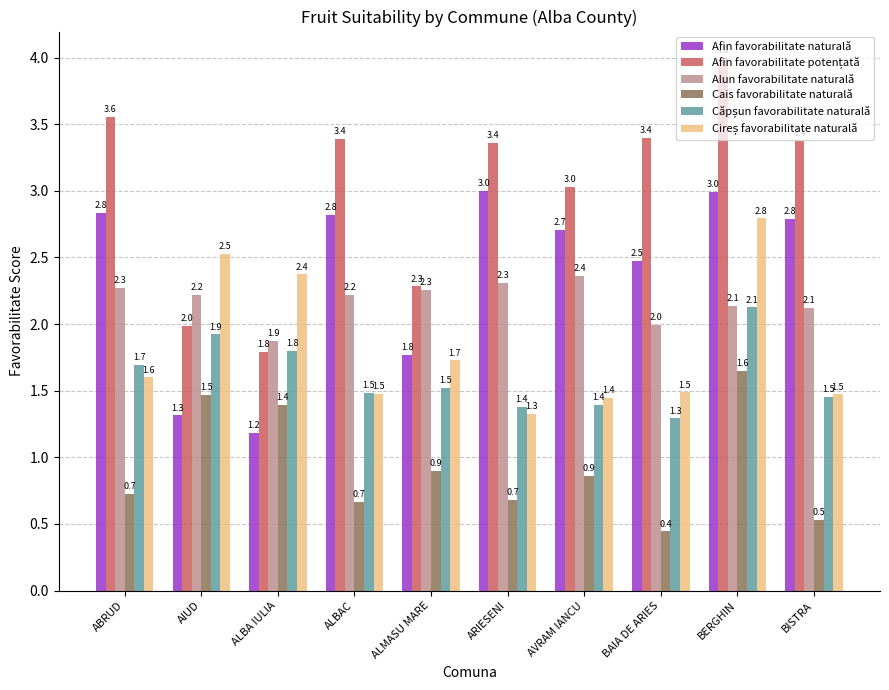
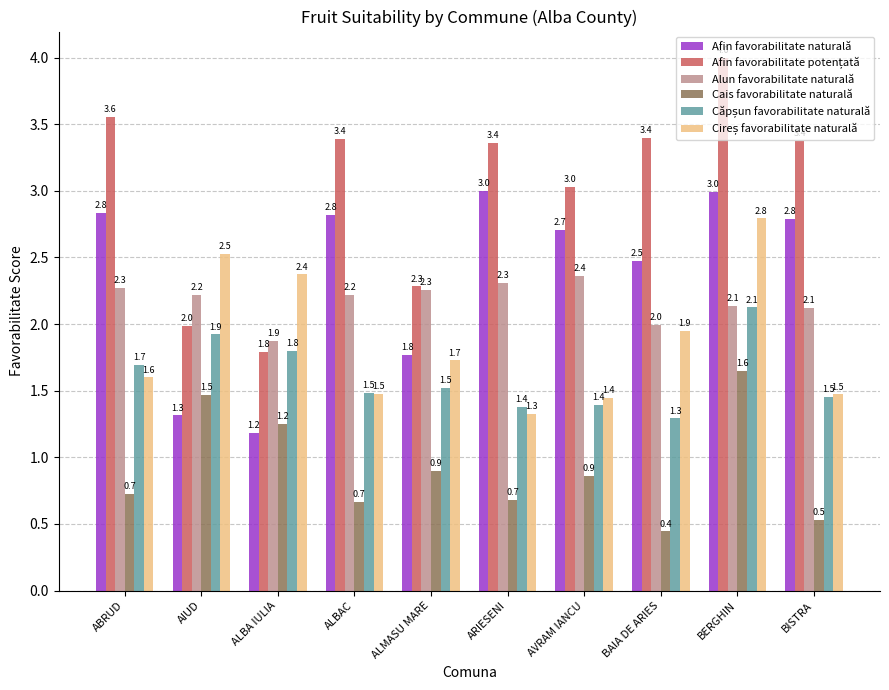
  {
    "Afin favorabilitate naturală": {
      "ABRUD": 2.8,
      "AIUD": 1.3,
      "ALBA IULIA": 1.2,
      "ALBAC": 2.8,
      "ALMASU MARE": 1.8,
      "ARIESENI": 3.0,
      "AVRAM IANCU": 2.7,
      "BAIA DE ARIES": 2.5,
      "BERGHIN": 3.0,
      "BISTRA": 2.8
    },
    "Afin favorabilitate potențată": {
      "ABRUD": 3.6,
      "AIUD": 2.0,
      "ALBA IULIA": 1.8,
      "ALBAC": 3.4,
      "ARIESENI": 3.4,
      "AVRAM IANCU": 3.0,
      "BAIA DE ARIES": 3.4
    },
    "Alun favorabilitate naturală": {
      "ABRUD": 2.3,
      "AIUD": 2.2,
      "ALBA IULIA": 1.9,
      "ALBAC": 2.2,
      "ARIESENI": 2.3,
      "AVRAM IANCU": 2.4,
      "BAIA DE ARIES": 2.0,
      "BERGHIN": 2.1,
      "BISTRA": 2.1
    },
    "Cais favorabilitate naturală": {
      "ABRUD": 0.7,
      "AIUD": 1.5,
-     "ALBA IULIA": 1.4,
+     "ALBA IULIA": 1.2,
      "ALBAC": 0.7,
      "ALMASU MARE": 0.9,
      "ARIESENI": 0.7,
      "AVRAM IANCU": 0.9,
      "BAIA DE ARIES": 0.4,
      "BERGHIN": 1.6,
      "BISTRA": 0.5
    },
    "Căpșun favorabilitate naturală": {
      "ABRUD": 1.7,
      "AIUD": 1.9,
      "ALBA IULIA": 1.8,
      "ALMASU MARE": 1.5,
      "ARIESENI": 1.4,
      "AVRAM IANCU": 1.4,
      "BAIA DE ARIES": 1.3,
      "BERGHIN": 2.1
    },
    "Cireș favorabilitate naturală": {
      "ABRUD": 1.6,
      "AIUD": 2.5,
      "ALBA IULIA": 2.4,
      "ALMASU MARE": 1.7,
      "ARIESENI": 1.3,
      "AVRAM IANCU": 1.4,
-     "BAIA DE ARIES": 1.5,
+     "BAIA DE ARIES": 1.9,
      "BERGHIN": 2.8
    }
  }
